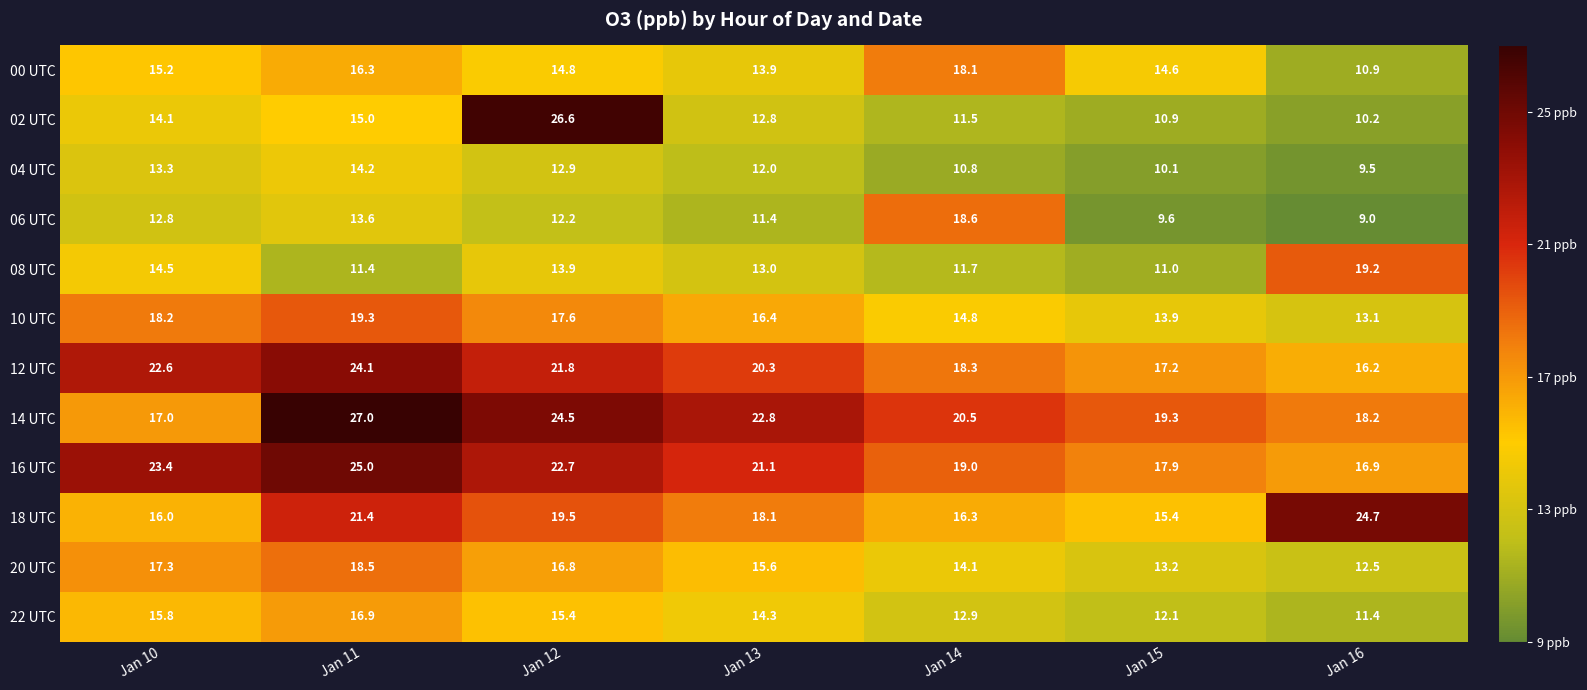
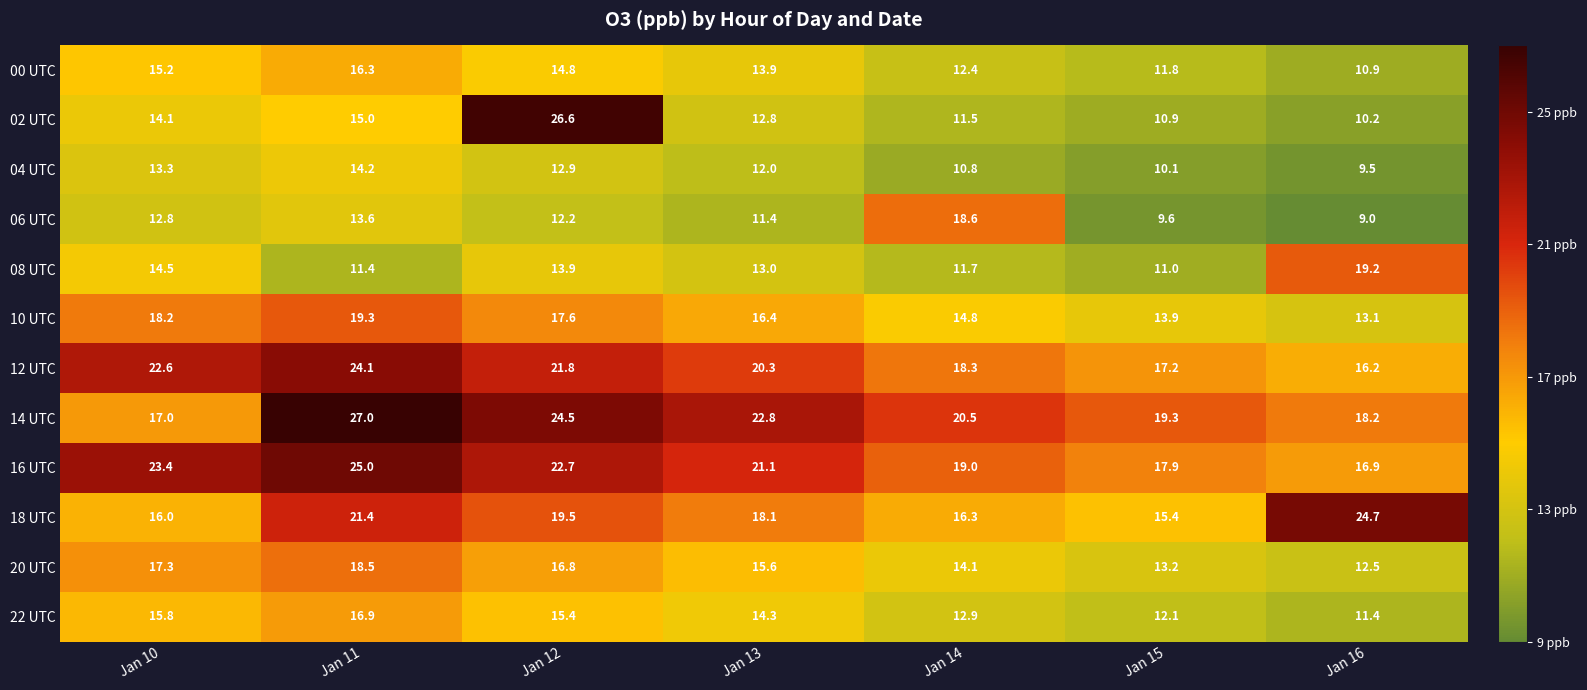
  {
    "00 UTC": {
      "Jan 10": 15.2,
      "Jan 11": 16.3,
      "Jan 12": 14.8,
      "Jan 13": 13.9,
-     "Jan 14": 18.1,
-     "Jan 15": 14.6,
+     "Jan 14": 12.4,
+     "Jan 15": 11.8,
      "Jan 16": 10.9
    },
    "02 UTC": {
      "Jan 10": 14.1,
      "Jan 11": 15.0,
      "Jan 12": 26.6,
      "Jan 13": 12.8,
      "Jan 14": 11.5,
      "Jan 15": 10.9,
      "Jan 16": 10.2
    },
    "04 UTC": {
      "Jan 10": 13.3,
      "Jan 11": 14.2,
      "Jan 12": 12.9,
      "Jan 13": 12.0,
      "Jan 14": 10.8,
      "Jan 15": 10.1,
      "Jan 16": 9.5
    },
    "06 UTC": {
      "Jan 10": 12.8,
      "Jan 11": 13.6,
      "Jan 12": 12.2,
      "Jan 13": 11.4,
      "Jan 14": 18.6,
      "Jan 15": 9.6,
      "Jan 16": 9.0
    },
    "08 UTC": {
      "Jan 10": 14.5,
      "Jan 11": 11.4,
      "Jan 12": 13.9,
      "Jan 13": 13.0,
      "Jan 14": 11.7,
      "Jan 15": 11.0,
      "Jan 16": 19.2
    },
    "10 UTC": {
      "Jan 10": 18.2,
      "Jan 11": 19.3,
      "Jan 12": 17.6,
      "Jan 13": 16.4,
      "Jan 14": 14.8,
      "Jan 15": 13.9,
      "Jan 16": 13.1
    },
    "12 UTC": {
      "Jan 10": 22.6,
      "Jan 11": 24.1,
      "Jan 12": 21.8,
      "Jan 13": 20.3,
      "Jan 14": 18.3,
      "Jan 15": 17.2,
      "Jan 16": 16.2
    },
    "14 UTC": {
      "Jan 10": 17.0,
      "Jan 11": 27.0,
      "Jan 12": 24.5,
      "Jan 13": 22.8,
      "Jan 14": 20.5,
      "Jan 15": 19.3,
      "Jan 16": 18.2
    },
    "16 UTC": {
      "Jan 10": 23.4,
      "Jan 11": 25.0,
      "Jan 12": 22.7,
      "Jan 13": 21.1,
      "Jan 14": 19.0,
      "Jan 15": 17.9,
      "Jan 16": 16.9
    },
    "18 UTC": {
      "Jan 10": 16.0,
      "Jan 11": 21.4,
      "Jan 12": 19.5,
      "Jan 13": 18.1,
      "Jan 14": 16.3,
      "Jan 15": 15.4,
      "Jan 16": 24.7
    },
    "20 UTC": {
      "Jan 10": 17.3,
      "Jan 11": 18.5,
      "Jan 12": 16.8,
      "Jan 13": 15.6,
      "Jan 14": 14.1,
      "Jan 15": 13.2,
      "Jan 16": 12.5
    },
    "22 UTC": {
      "Jan 10": 15.8,
      "Jan 11": 16.9,
      "Jan 12": 15.4,
      "Jan 13": 14.3,
      "Jan 14": 12.9,
      "Jan 15": 12.1,
      "Jan 16": 11.4
    }
  }
